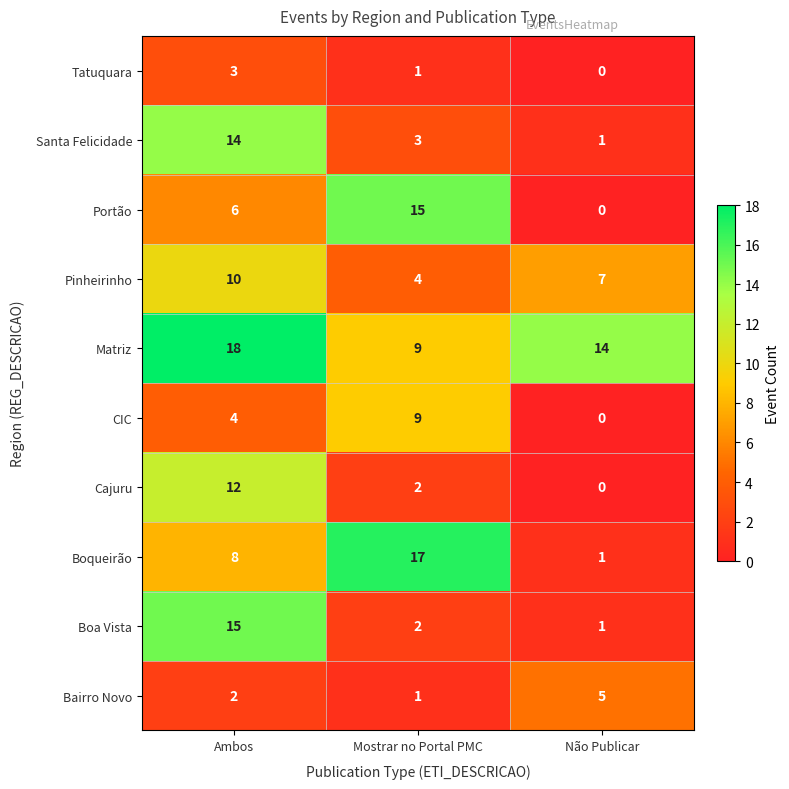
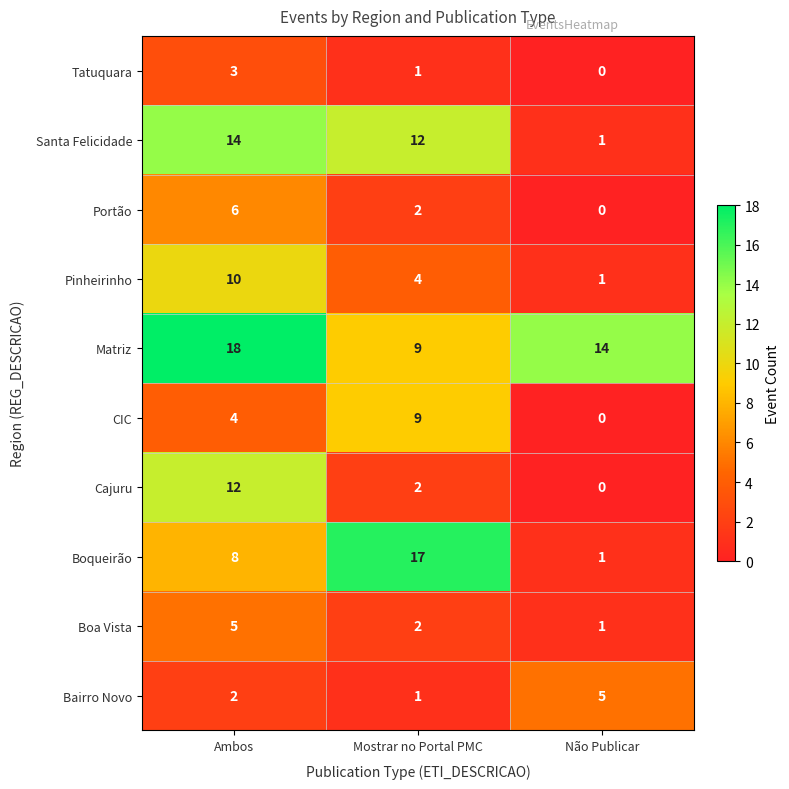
  {
    "Tatuquara": {
      "Ambos": 3,
      "Mostrar no Portal PMC": 1,
      "Não Publicar": 0
    },
    "Santa Felicidade": {
      "Ambos": 14,
-     "Mostrar no Portal PMC": 3,
+     "Mostrar no Portal PMC": 12,
      "Não Publicar": 1
    },
    "Portão": {
      "Ambos": 6,
-     "Mostrar no Portal PMC": 15,
+     "Mostrar no Portal PMC": 2,
      "Não Publicar": 0
    },
    "Pinheirinho": {
      "Ambos": 10,
      "Mostrar no Portal PMC": 4,
-     "Não Publicar": 7
+     "Não Publicar": 1
    },
    "Matriz": {
      "Ambos": 18,
      "Mostrar no Portal PMC": 9,
      "Não Publicar": 14
    },
    "CIC": {
      "Ambos": 4,
      "Mostrar no Portal PMC": 9,
      "Não Publicar": 0
    },
    "Cajuru": {
      "Ambos": 12,
      "Mostrar no Portal PMC": 2,
      "Não Publicar": 0
    },
    "Boqueirão": {
      "Ambos": 8,
      "Mostrar no Portal PMC": 17,
      "Não Publicar": 1
    },
    "Boa Vista": {
-     "Ambos": 15,
+     "Ambos": 5,
      "Mostrar no Portal PMC": 2,
      "Não Publicar": 1
    },
    "Bairro Novo": {
      "Ambos": 2,
      "Mostrar no Portal PMC": 1,
      "Não Publicar": 5
    }
  }
